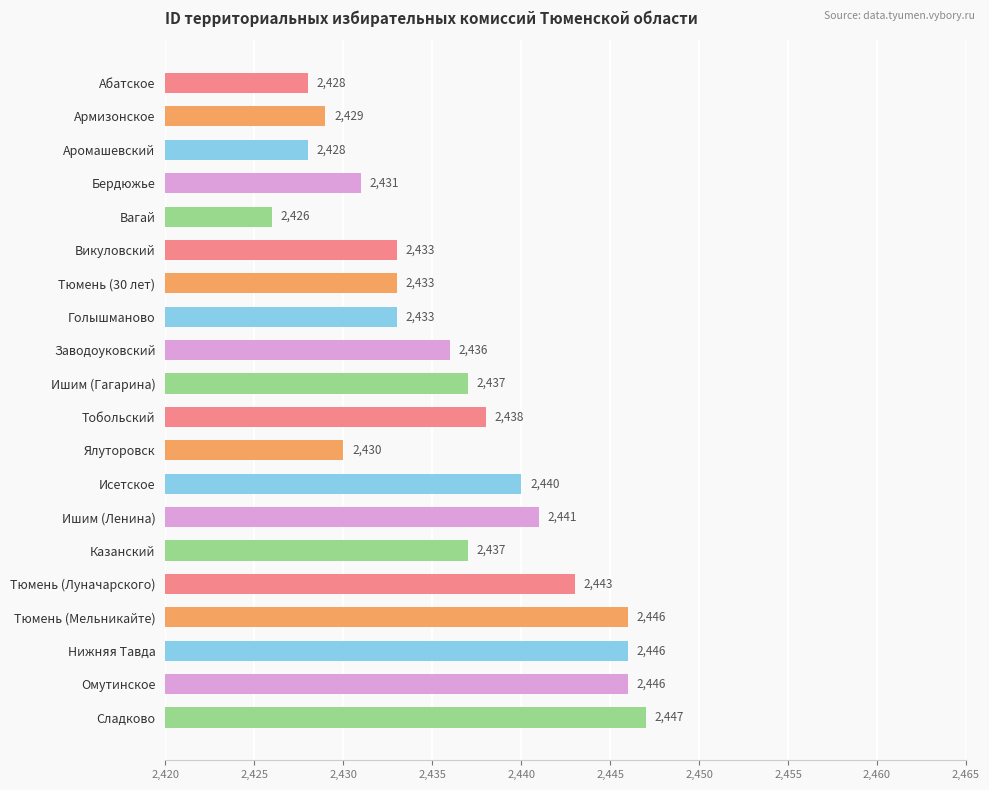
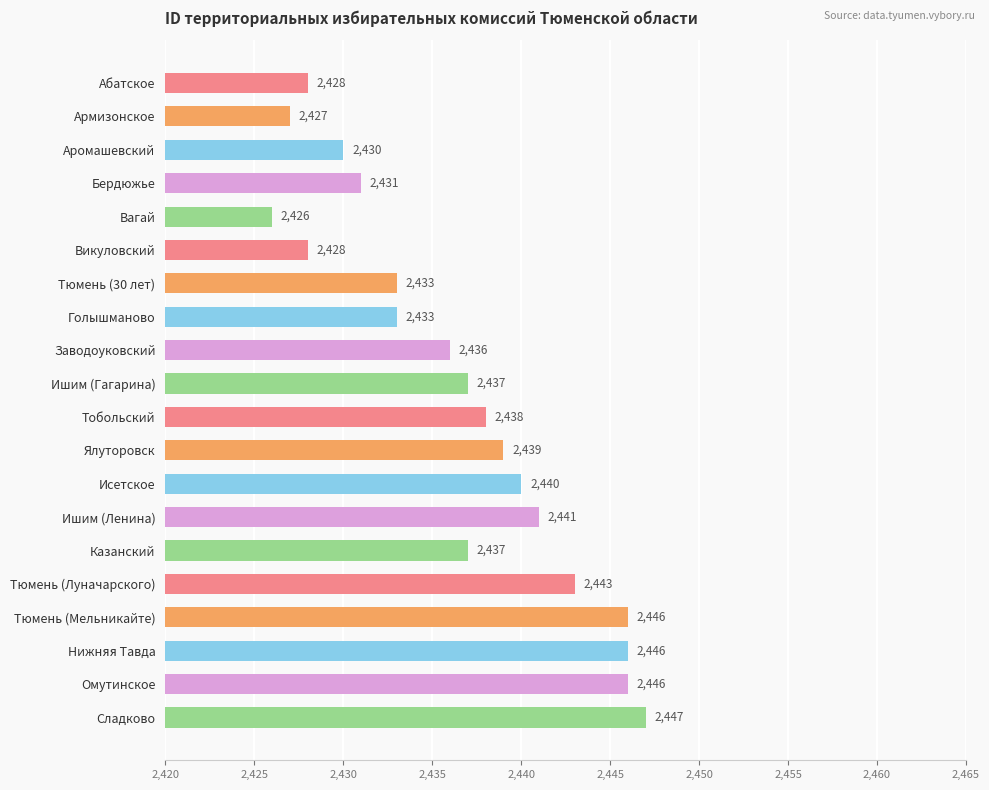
  {
    "Абатское": "2,428",
-   "Армизонское": "2,429",
-   "Аромашевский": "2,428",
+   "Армизонское": "2,427",
+   "Аромашевский": "2,430",
    "Бердюжье": "2,431",
    "Вагай": "2,426",
-   "Викуловский": "2,433",
+   "Викуловский": "2,428",
    "Тюмень (30 лет)": "2,433",
    "Голышманово": "2,433",
    "Заводоуковский": "2,436",
    "Ишим (Гагарина)": "2,437",
    "Тобольский": "2,438",
-   "Ялуторовск": "2,430",
+   "Ялуторовск": "2,439",
    "Исетское": "2,440",
    "Ишим (Ленина)": "2,441",
    "Казанский": "2,437",
    "Тюмень (Луначарского)": "2,443",
    "Тюмень (Мельникайте)": "2,446",
    "Нижняя Тавда": "2,446",
    "Омутинское": "2,446",
    "Сладково": "2,447"
  }
